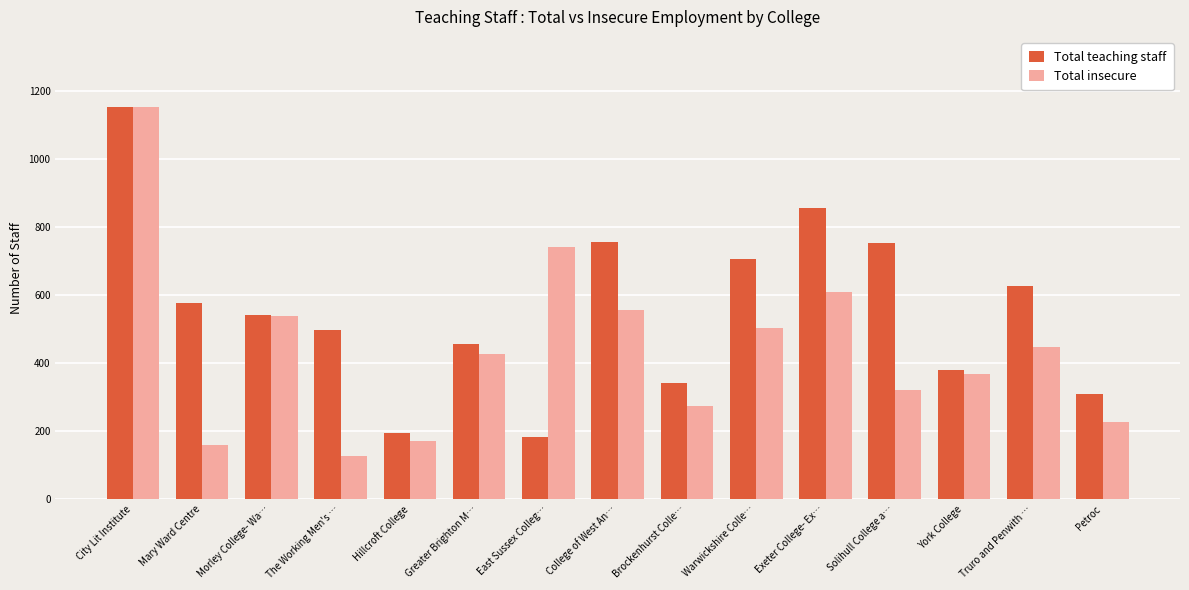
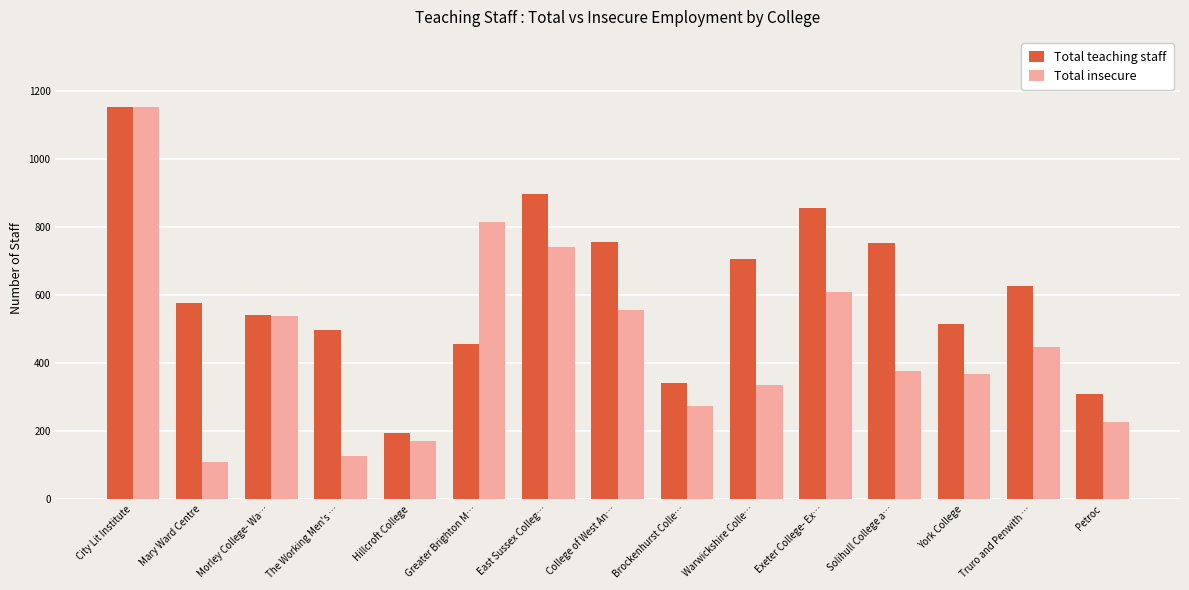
  {
    "Total teaching staff": {
      "City Lit Institute": 1150,
      "Mary Ward Centre": 580,
      "Morley College- Wa…": 540,
      "The Working Men's …": 500,
      "Hillcroft College": 200,
      "Greater Brighton M…": 460,
-     "East Sussex Colleg…": 180,
+     "East Sussex Colleg…": 900,
      "College of West An…": 760,
      "Brockenhurst Colle…": 340,
      "Warwickshire Colle…": 710,
      "Exeter College- Ex…": 850,
      "Solihull College a…": 750,
-     "York College": 380,
+     "York College": 520,
      "Truro and Penwith …": 630,
      "Petroc": 310
    },
    "Total insecure": {
      "City Lit Institute": 1150,
-     "Mary Ward Centre": 160,
+     "Mary Ward Centre": 110,
      "Morley College- Wa…": 540,
      "The Working Men's …": 130,
      "Hillcroft College": 170,
-     "Greater Brighton M…": 430,
+     "Greater Brighton M…": 820,
      "East Sussex Colleg…": 740,
      "College of West An…": 560,
      "Brockenhurst Colle…": 270,
-     "Warwickshire Colle…": 500,
+     "Warwickshire Colle…": 340,
      "Exeter College- Ex…": 610,
-     "Solihull College a…": 320,
+     "Solihull College a…": 380,
      "York College": 370,
      "Truro and Penwith …": 450,
      "Petroc": 230
    }
  }
